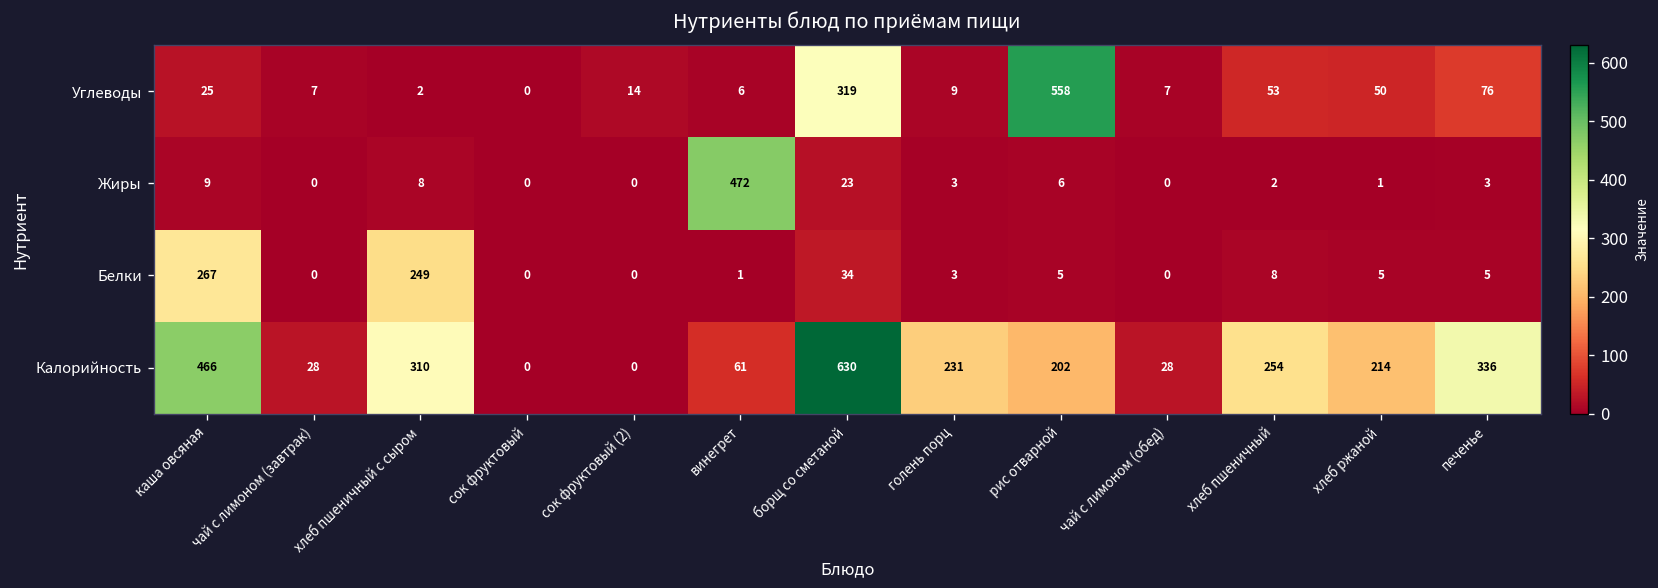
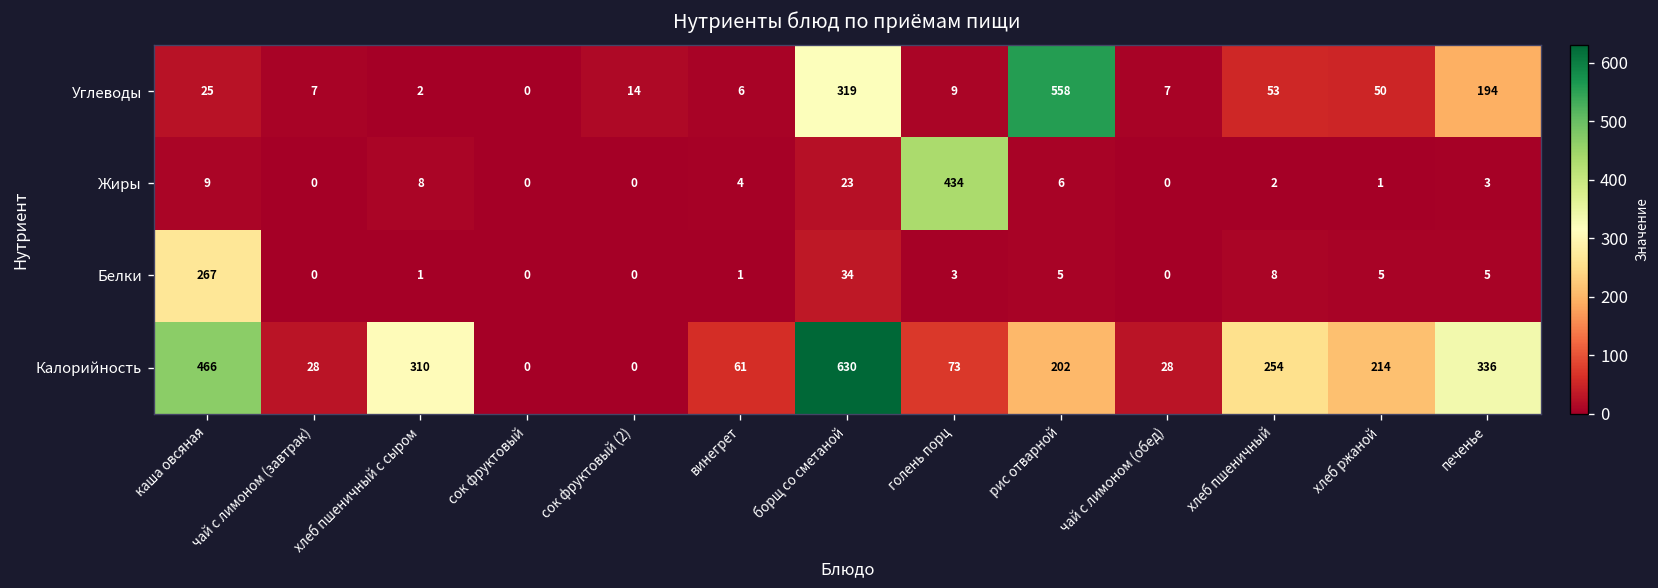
  {
    "Углеводы": {
      "каша овсяная": 25,
      "чай с лимоном (завтрак)": 7,
      "хлеб пшеничный с сыром": 2,
      "сок фруктовый": 0,
      "сок фруктовый (2)": 14,
      "винегрет": 6,
      "борщ со сметаной": 319,
      "голень порц": 9,
      "рис отварной": 558,
      "чай с лимоном (обед)": 7,
      "хлеб пшеничный": 53,
      "хлеб ржаной": 50,
-     "печенье": 76
+     "печенье": 194
    },
    "Жиры": {
      "каша овсяная": 9,
      "чай с лимоном (завтрак)": 0,
      "хлеб пшеничный с сыром": 8,
      "сок фруктовый": 0,
      "сок фруктовый (2)": 0,
-     "винегрет": 472,
+     "винегрет": 4,
      "борщ со сметаной": 23,
-     "голень порц": 3,
+     "голень порц": 434,
      "рис отварной": 6,
      "чай с лимоном (обед)": 0,
      "хлеб пшеничный": 2,
      "хлеб ржаной": 1,
      "печенье": 3
    },
    "Белки": {
      "каша овсяная": 267,
      "чай с лимоном (завтрак)": 0,
-     "хлеб пшеничный с сыром": 249,
+     "хлеб пшеничный с сыром": 1,
      "сок фруктовый": 0,
      "сок фруктовый (2)": 0,
      "винегрет": 1,
      "борщ со сметаной": 34,
      "голень порц": 3,
      "рис отварной": 5,
      "чай с лимоном (обед)": 0,
      "хлеб пшеничный": 8,
      "хлеб ржаной": 5,
      "печенье": 5
    },
    "Калорийность": {
      "каша овсяная": 466,
      "чай с лимоном (завтрак)": 28,
      "хлеб пшеничный с сыром": 310,
      "сок фруктовый": 0,
      "сок фруктовый (2)": 0,
      "винегрет": 61,
      "борщ со сметаной": 630,
-     "голень порц": 231,
+     "голень порц": 73,
      "рис отварной": 202,
      "чай с лимоном (обед)": 28,
      "хлеб пшеничный": 254,
      "хлеб ржаной": 214,
      "печенье": 336
    }
  }
